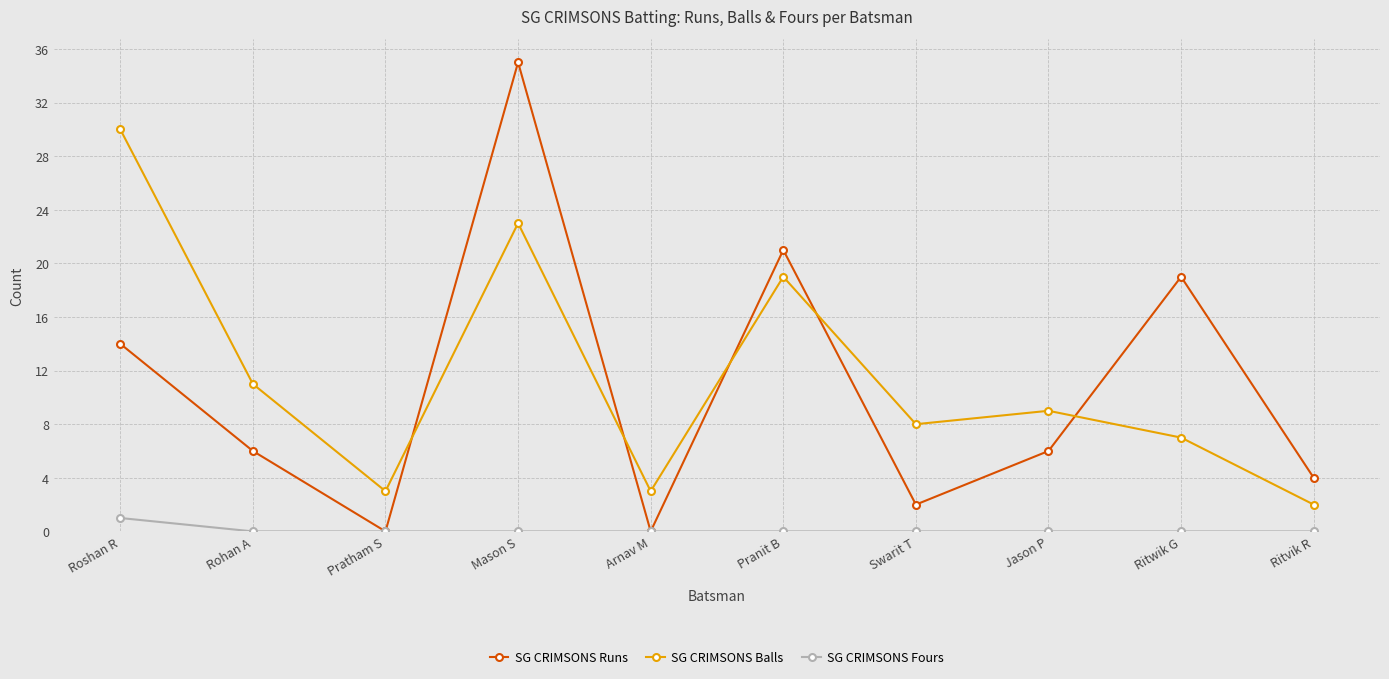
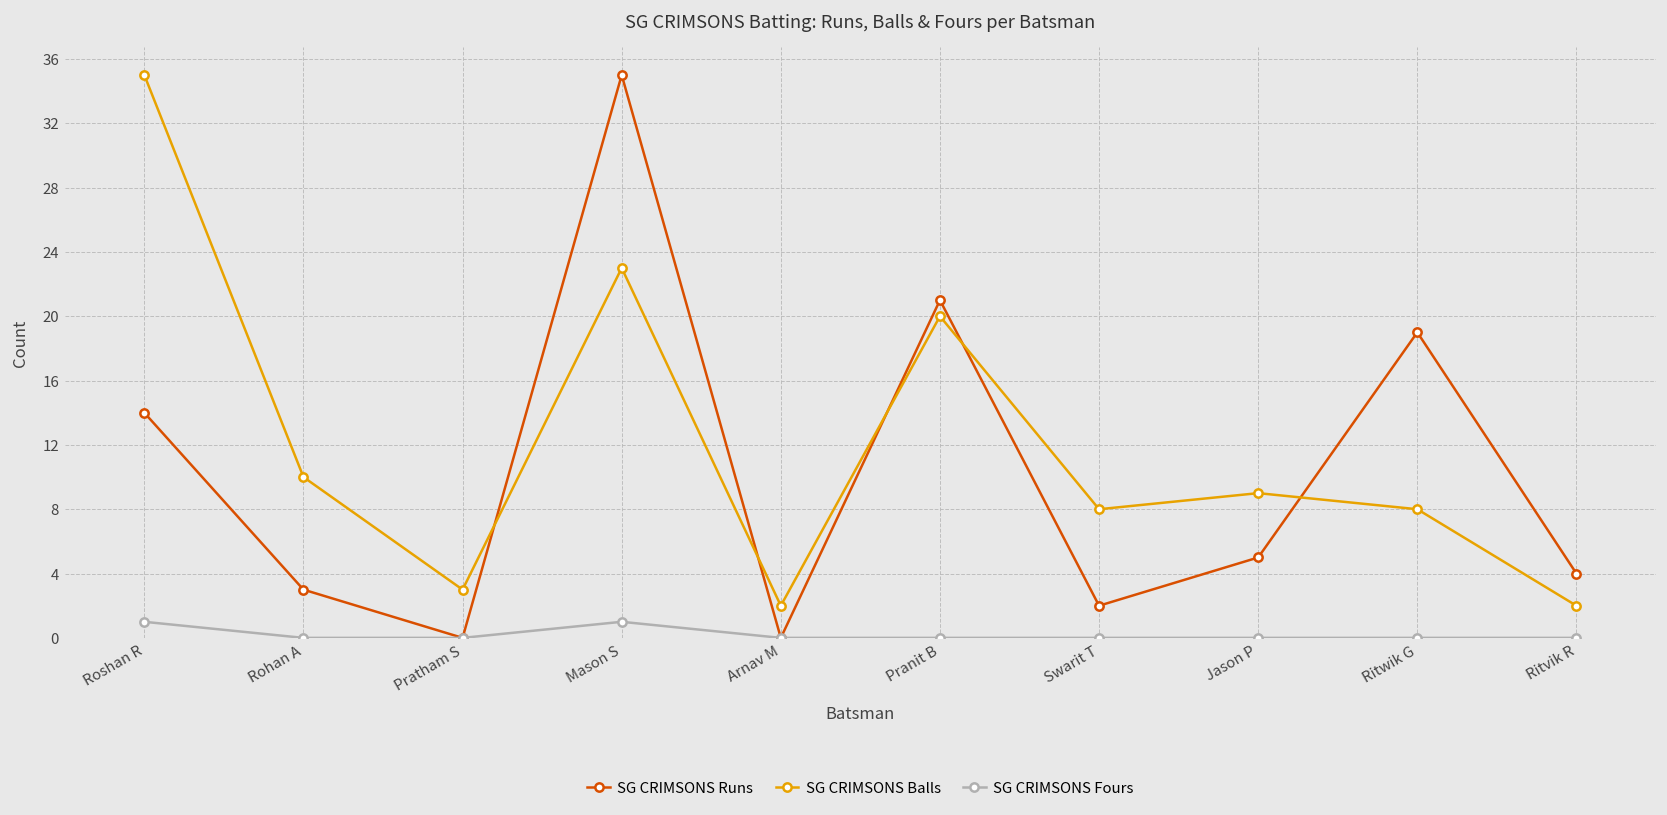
  {
    "SG CRIMSONS Runs": {
      "Roshan R": 14,
-     "Rohan A": 6,
+     "Rohan A": 3,
      "Mason S": 35,
      "Pranit B": 21,
      "Swarit T": 2,
-     "Jason P": 6,
+     "Jason P": 5,
      "Ritwik G": 19,
      "Ritvik R": 4
    },
    "SG CRIMSONS Balls": {
-     "Roshan R": 30,
-     "Rohan A": 11,
+     "Roshan R": 35,
+     "Rohan A": 10,
      "Pratham S": 3,
      "Mason S": 23,
-     "Arnav M": 3,
-     "Pranit B": 19,
+     "Arnav M": 2,
+     "Pranit B": 20,
      "Swarit T": 8,
      "Jason P": 9,
-     "Ritwik G": 7,
+     "Ritwik G": 8,
      "Ritvik R": 2
    },
    "SG CRIMSONS Fours": {
      "Roshan R": 1,
      "Rohan A": 0,
-     "Mason S": 0,
+     "Mason S": 1,
      "Pranit B": 0,
      "Swarit T": 0,
      "Jason P": 0,
      "Ritwik G": 0,
      "Ritvik R": 0
    }
  }
